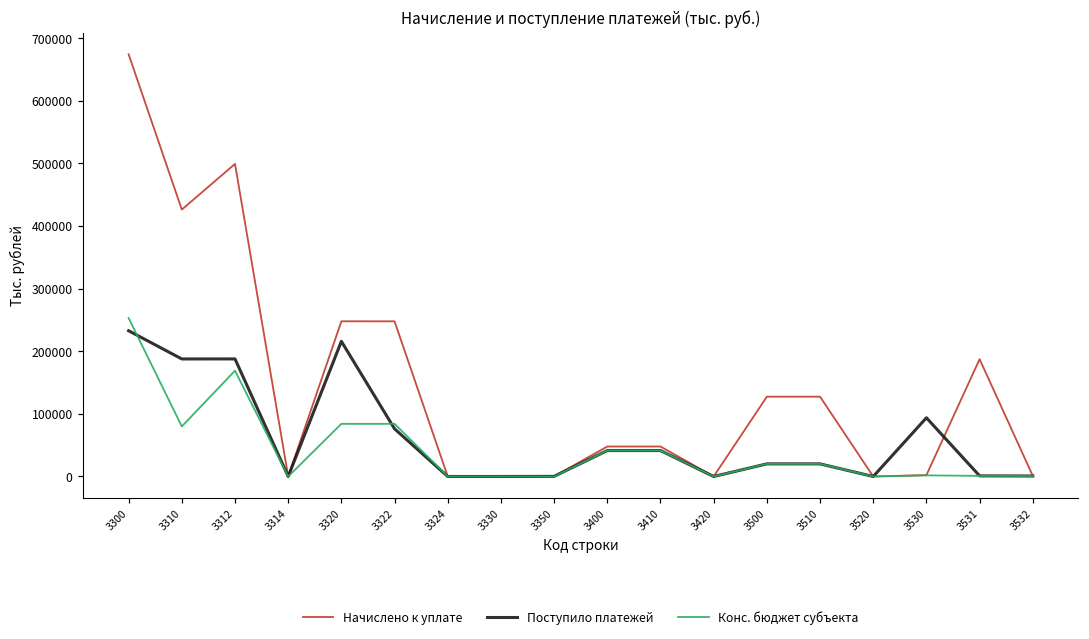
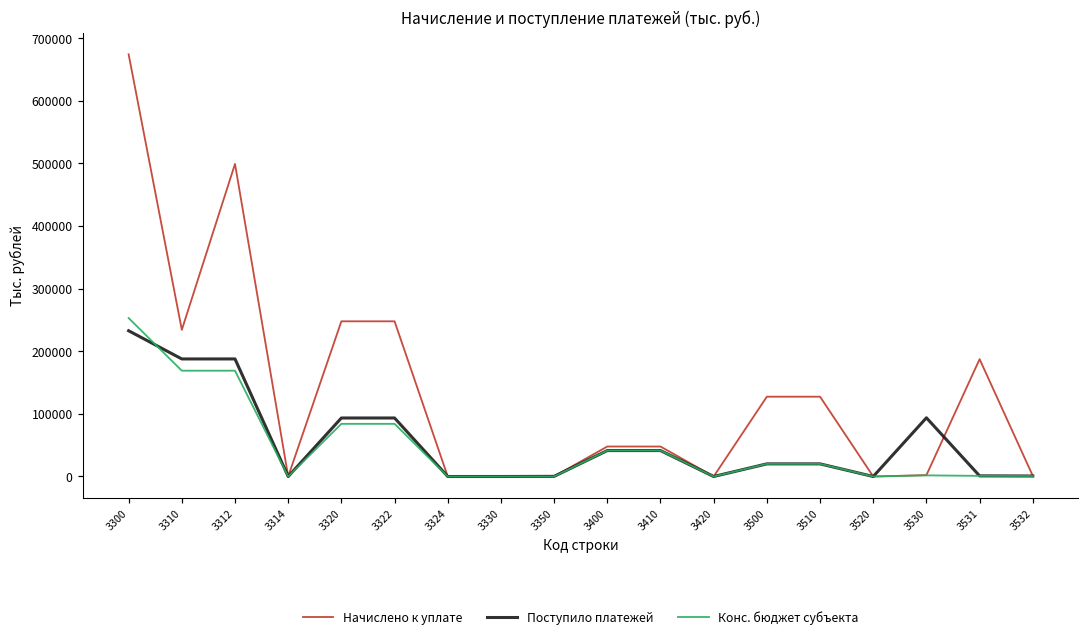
  {
    "Начислено к уплате": {
      "3300": 670000,
-     "3310": 430000,
+     "3310": 230000,
      "3312": 500000,
      "3320": 250000,
      "3322": 250000,
      "3400": 50000,
      "3410": 50000,
      "3500": 130000,
      "3510": 130000,
      "3531": 190000
    },
    "Поступило платежей": {
      "3300": 230000,
      "3310": 190000,
      "3312": 190000,
-     "3320": 220000,
-     "3322": 80000,
+     "3320": 90000,
+     "3322": 90000,
      "3530": 90000
    },
    "Конс. бюджет субъекта": {
      "3300": 250000,
-     "3310": 80000,
+     "3310": 170000,
      "3312": 170000,
      "3320": 80000,
      "3322": 80000
    }
  }
